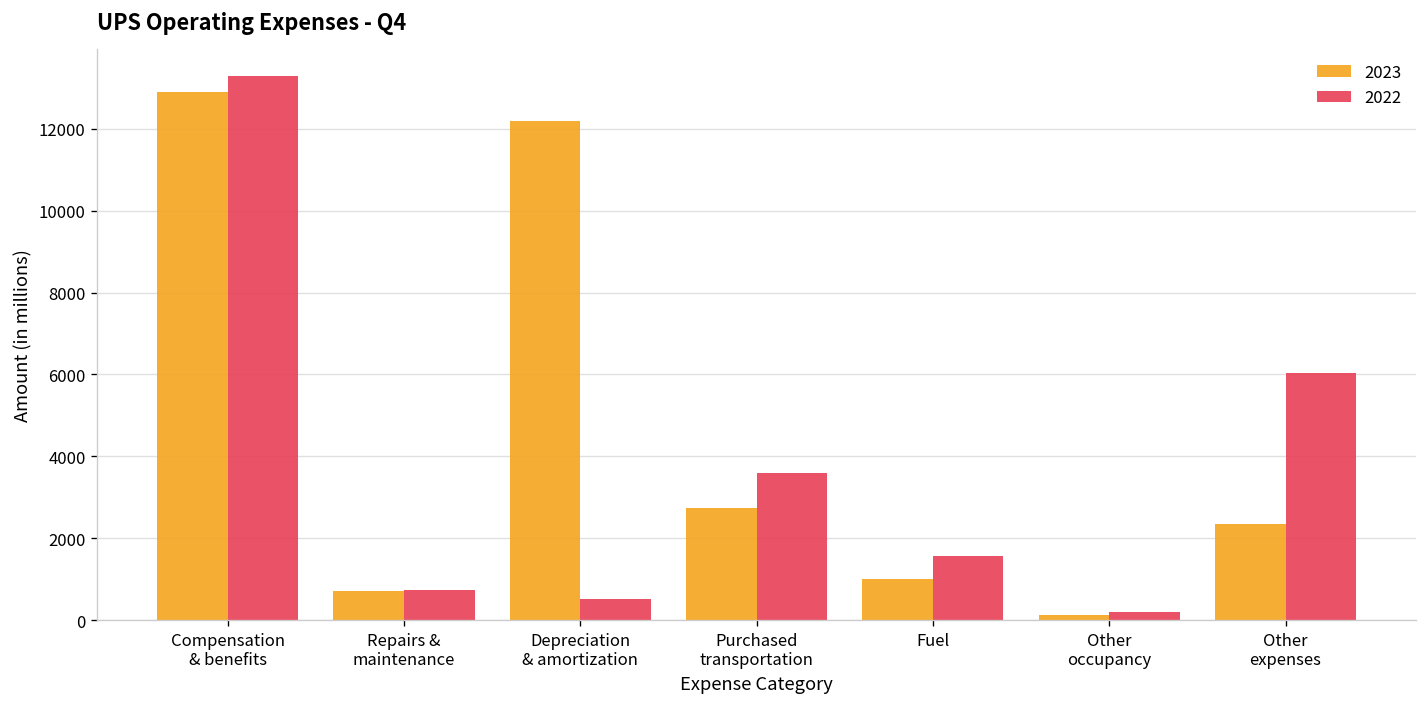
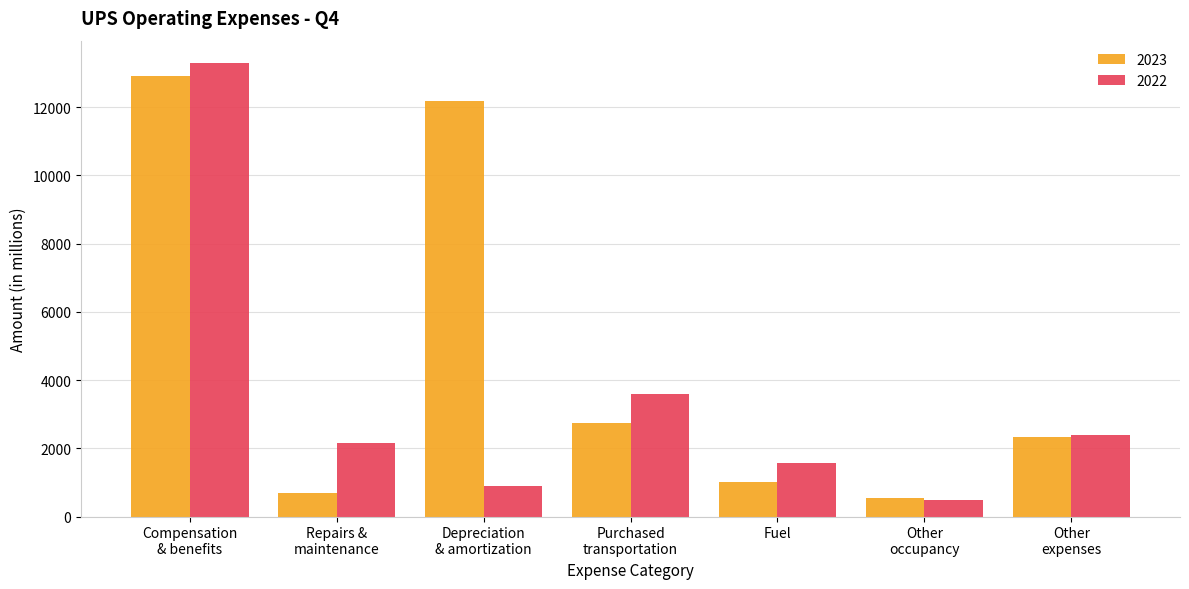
  {
    "2023": {
      "Compensation & benefits": 12900,
      "Repairs & maintenance": 700,
      "Depreciation & amortization": 12200,
      "Purchased transportation": 2700,
      "Fuel": 1000,
-     "Other occupancy": 100,
+     "Other occupancy": 500,
      "Other expenses": 2300
    },
    "2022": {
      "Compensation & benefits": 13300,
-     "Repairs & maintenance": 700,
-     "Depreciation & amortization": 500,
+     "Repairs & maintenance": 2200,
+     "Depreciation & amortization": 900,
      "Purchased transportation": 3600,
      "Fuel": 1600,
-     "Other occupancy": 200,
-     "Other expenses": 6000
+     "Other occupancy": 500,
+     "Other expenses": 2400
    }
  }
